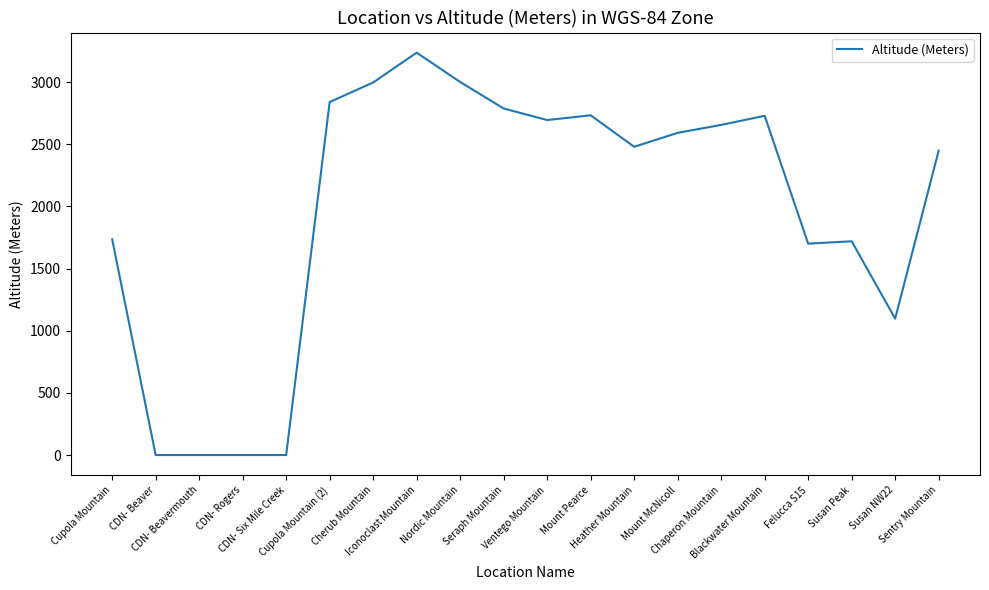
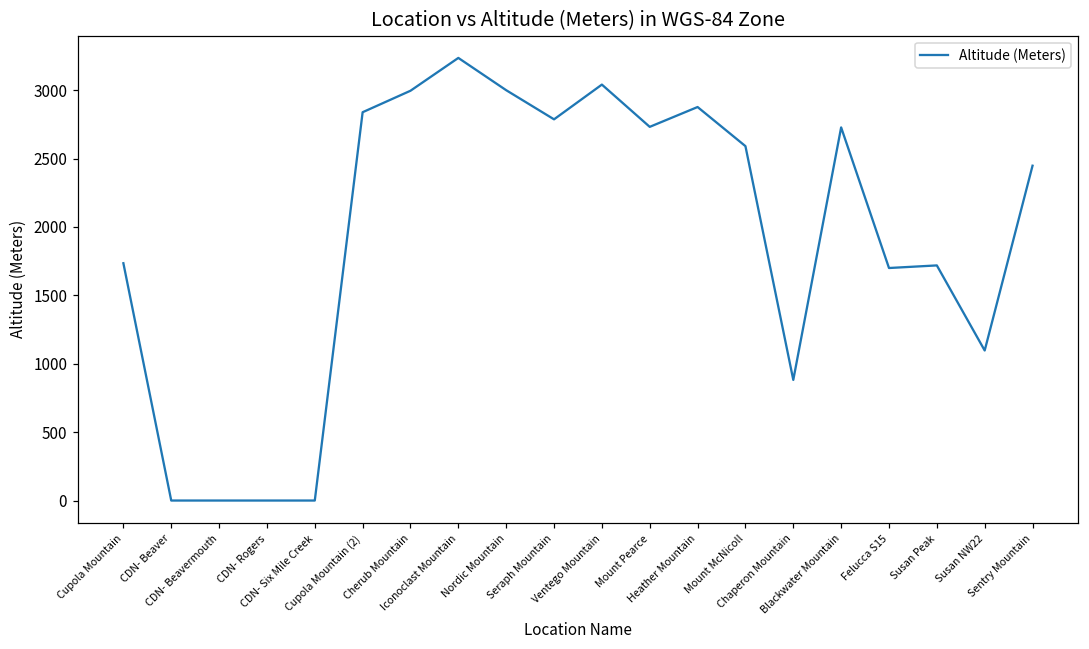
  {
    "Cupola Mountain": 1740,
    "CDN- Beaver": 0,
    "CDN- Beavermouth": 0,
    "CDN- Rogers": 0,
    "CDN- Six Mile Creek": 0,
    "Cupola Mountain (2)": 2840,
    "Cherub Mountain": 3000,
    "Iconoclast Mountain": 3240,
    "Nordic Mountain": 3000,
    "Seraph Mountain": 2790,
-   "Ventego Mountain": 2690,
+   "Ventego Mountain": 3040,
    "Mount Pearce": 2730,
-   "Heather Mountain": 2480,
+   "Heather Mountain": 2880,
    "Mount McNicoll": 2590,
-   "Chaperon Mountain": 2660,
+   "Chaperon Mountain": 880,
    "Blackwater Mountain": 2730,
    "Felucca S15": 1700,
    "Susan Peak": 1720,
    "Susan NW22": 1100,
    "Sentry Mountain": 2450
  }
